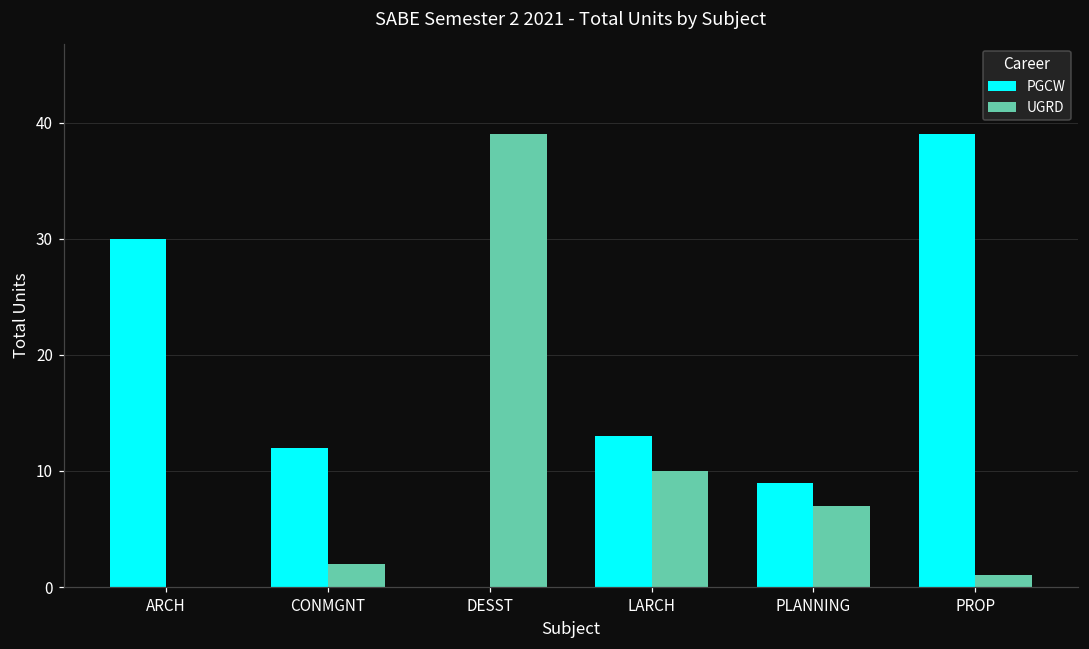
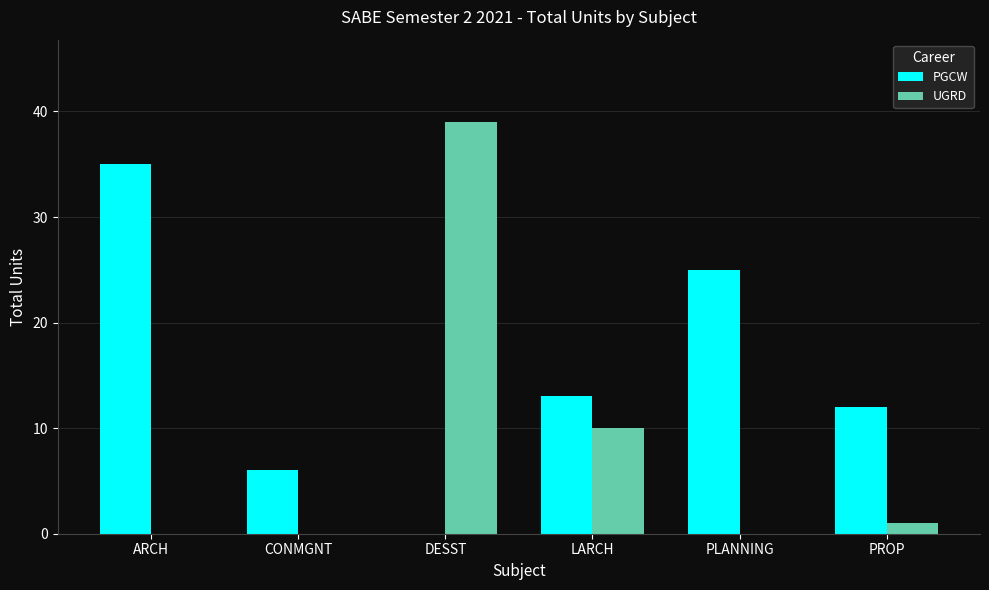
  {
    "PGCW": {
-     "ARCH": 30,
-     "CONMGNT": 12,
+     "ARCH": 35,
+     "CONMGNT": 6,
      "DESST": 0,
      "LARCH": 13,
-     "PLANNING": 9,
-     "PROP": 39
+     "PLANNING": 25,
+     "PROP": 12
    },
    "UGRD": {
      "ARCH": 0,
-     "CONMGNT": 2,
+     "CONMGNT": 0,
      "DESST": 39,
      "LARCH": 10,
-     "PLANNING": 7,
+     "PLANNING": 0,
      "PROP": 1
    }
  }
